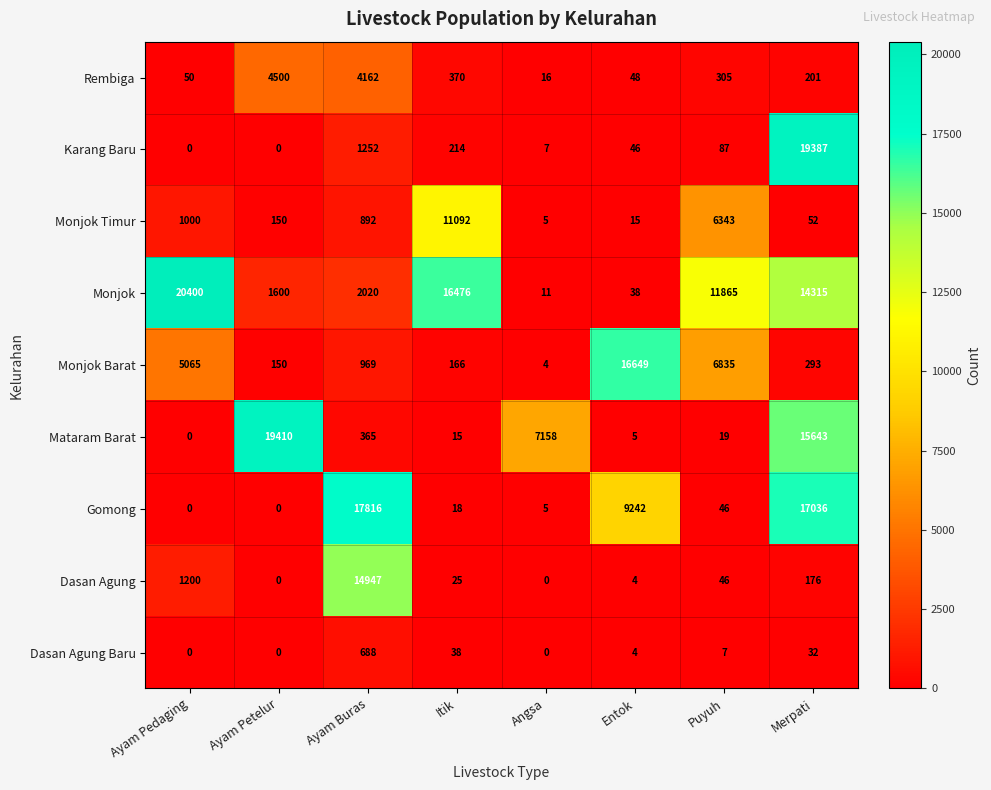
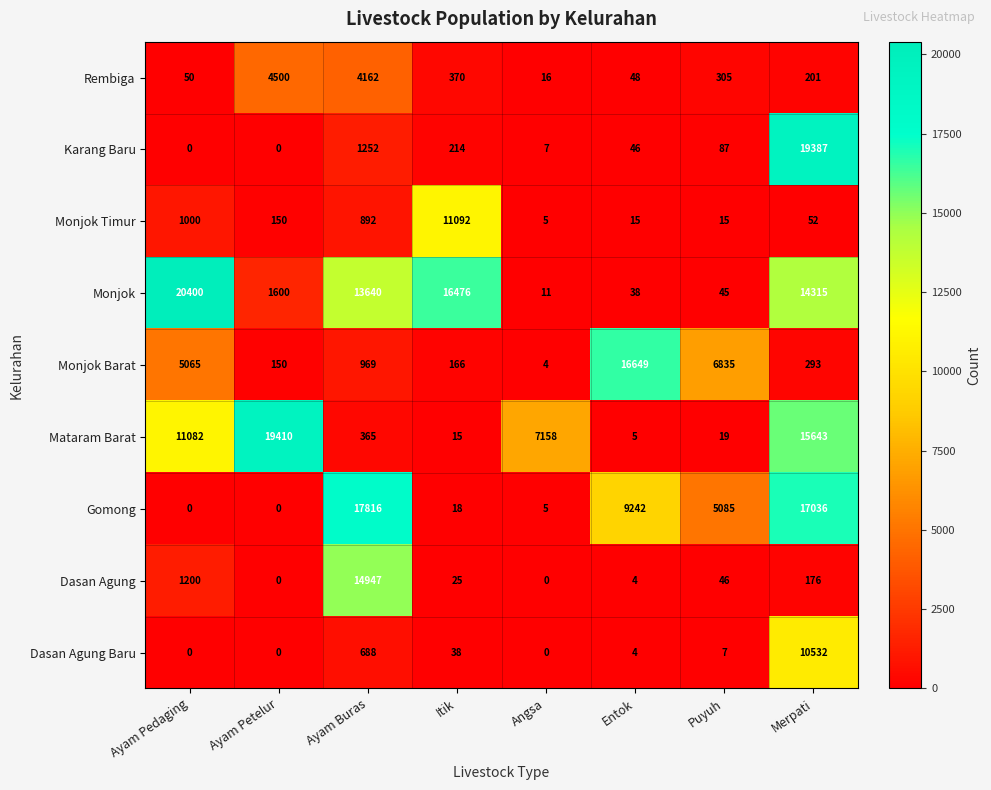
  {
    "Rembiga": {
      "Ayam Pedaging": 50,
      "Ayam Petelur": 4500,
      "Ayam Buras": 4162,
      "Itik": 370,
      "Angsa": 16,
      "Entok": 48,
      "Puyuh": 305,
      "Merpati": 201
    },
    "Karang Baru": {
      "Ayam Pedaging": 0,
      "Ayam Petelur": 0,
      "Ayam Buras": 1252,
      "Itik": 214,
      "Angsa": 7,
      "Entok": 46,
      "Puyuh": 87,
      "Merpati": 19387
    },
    "Monjok Timur": {
      "Ayam Pedaging": 1000,
      "Ayam Petelur": 150,
      "Ayam Buras": 892,
      "Itik": 11092,
      "Angsa": 5,
      "Entok": 15,
-     "Puyuh": 6343,
+     "Puyuh": 15,
      "Merpati": 52
    },
    "Monjok": {
      "Ayam Pedaging": 20400,
      "Ayam Petelur": 1600,
-     "Ayam Buras": 2020,
+     "Ayam Buras": 13640,
      "Itik": 16476,
      "Angsa": 11,
      "Entok": 38,
-     "Puyuh": 11865,
+     "Puyuh": 45,
      "Merpati": 14315
    },
    "Monjok Barat": {
      "Ayam Pedaging": 5065,
      "Ayam Petelur": 150,
      "Ayam Buras": 969,
      "Itik": 166,
      "Angsa": 4,
      "Entok": 16649,
      "Puyuh": 6835,
      "Merpati": 293
    },
    "Mataram Barat": {
-     "Ayam Pedaging": 0,
+     "Ayam Pedaging": 11082,
      "Ayam Petelur": 19410,
      "Ayam Buras": 365,
      "Itik": 15,
      "Angsa": 7158,
      "Entok": 5,
      "Puyuh": 19,
      "Merpati": 15643
    },
    "Gomong": {
      "Ayam Pedaging": 0,
      "Ayam Petelur": 0,
      "Ayam Buras": 17816,
      "Itik": 18,
      "Angsa": 5,
      "Entok": 9242,
-     "Puyuh": 46,
+     "Puyuh": 5085,
      "Merpati": 17036
    },
    "Dasan Agung": {
      "Ayam Pedaging": 1200,
      "Ayam Petelur": 0,
      "Ayam Buras": 14947,
      "Itik": 25,
      "Angsa": 0,
      "Entok": 4,
      "Puyuh": 46,
      "Merpati": 176
    },
    "Dasan Agung Baru": {
      "Ayam Pedaging": 0,
      "Ayam Petelur": 0,
      "Ayam Buras": 688,
      "Itik": 38,
      "Angsa": 0,
      "Entok": 4,
      "Puyuh": 7,
-     "Merpati": 32
+     "Merpati": 10532
    }
  }
